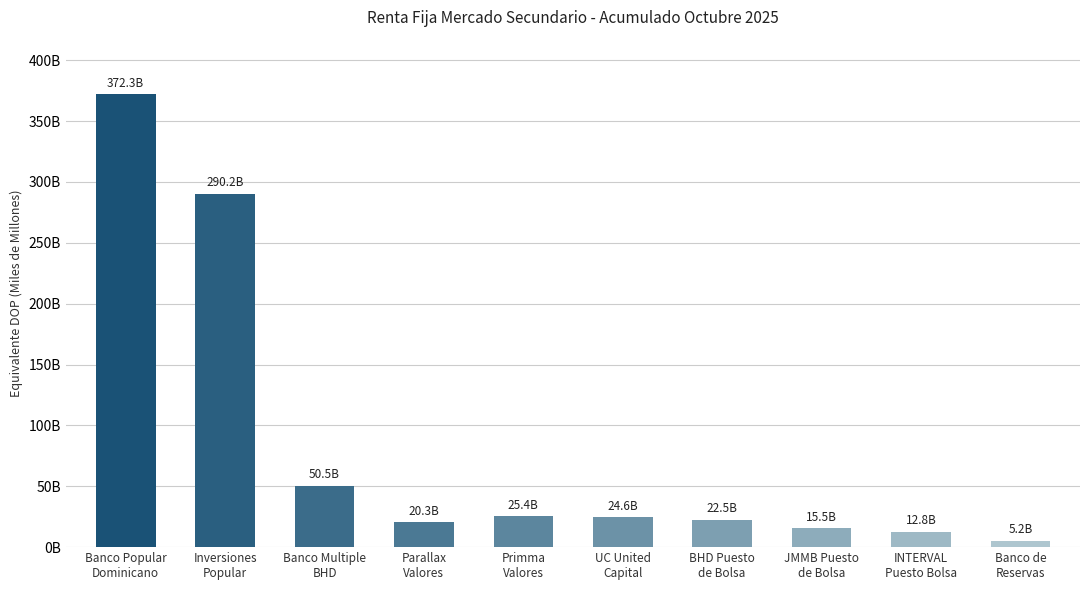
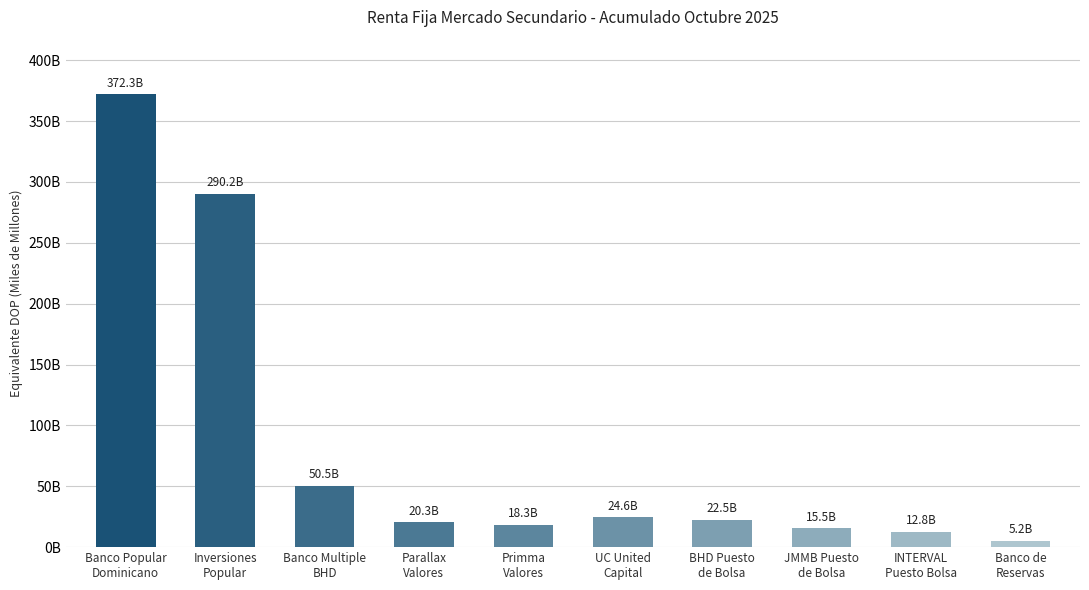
  {
    "Banco Popular Dominicano": "372.3B",
    "Inversiones Popular": "290.2B",
    "Banco Multiple BHD": "50.5B",
    "Parallax Valores": "20.3B",
-   "Primma Valores": "25.4B",
+   "Primma Valores": "18.3B",
    "UC United Capital": "24.6B",
    "BHD Puesto de Bolsa": "22.5B",
    "JMMB Puesto de Bolsa": "15.5B",
    "INTERVAL Puesto Bolsa": "12.8B",
    "Banco de Reservas": "5.2B"
  }
